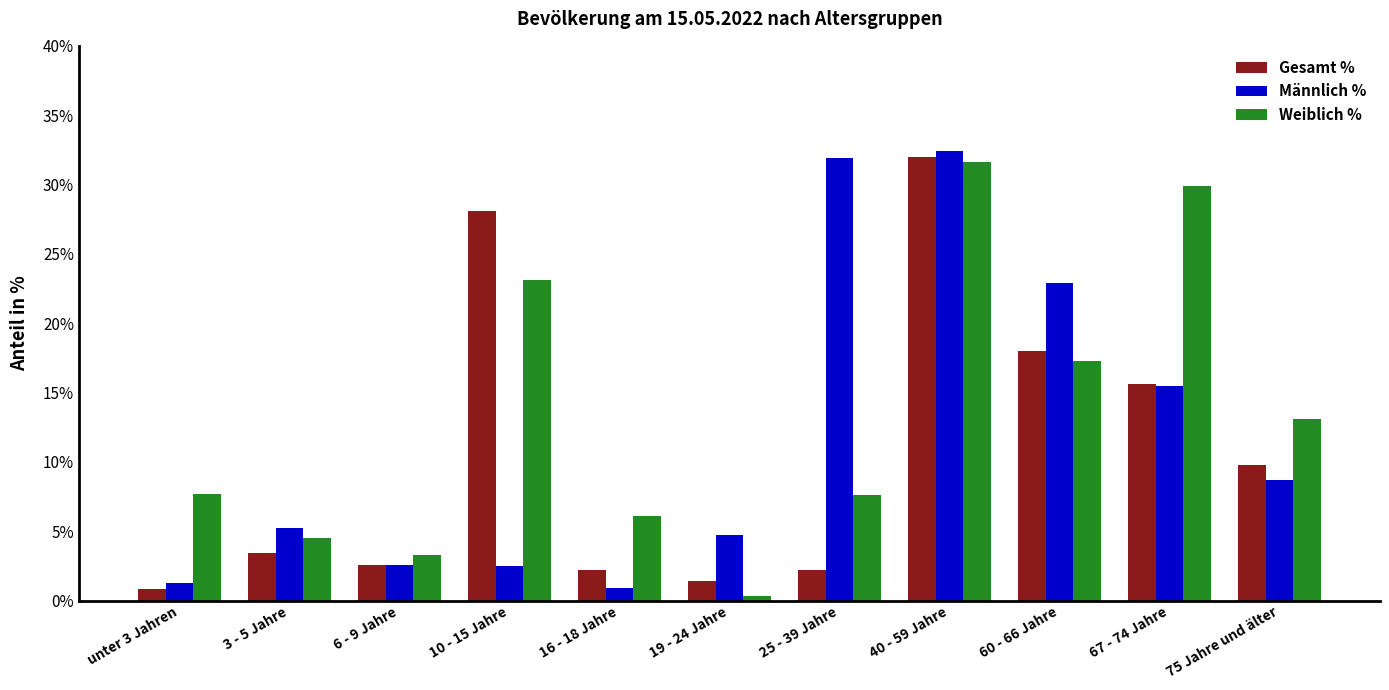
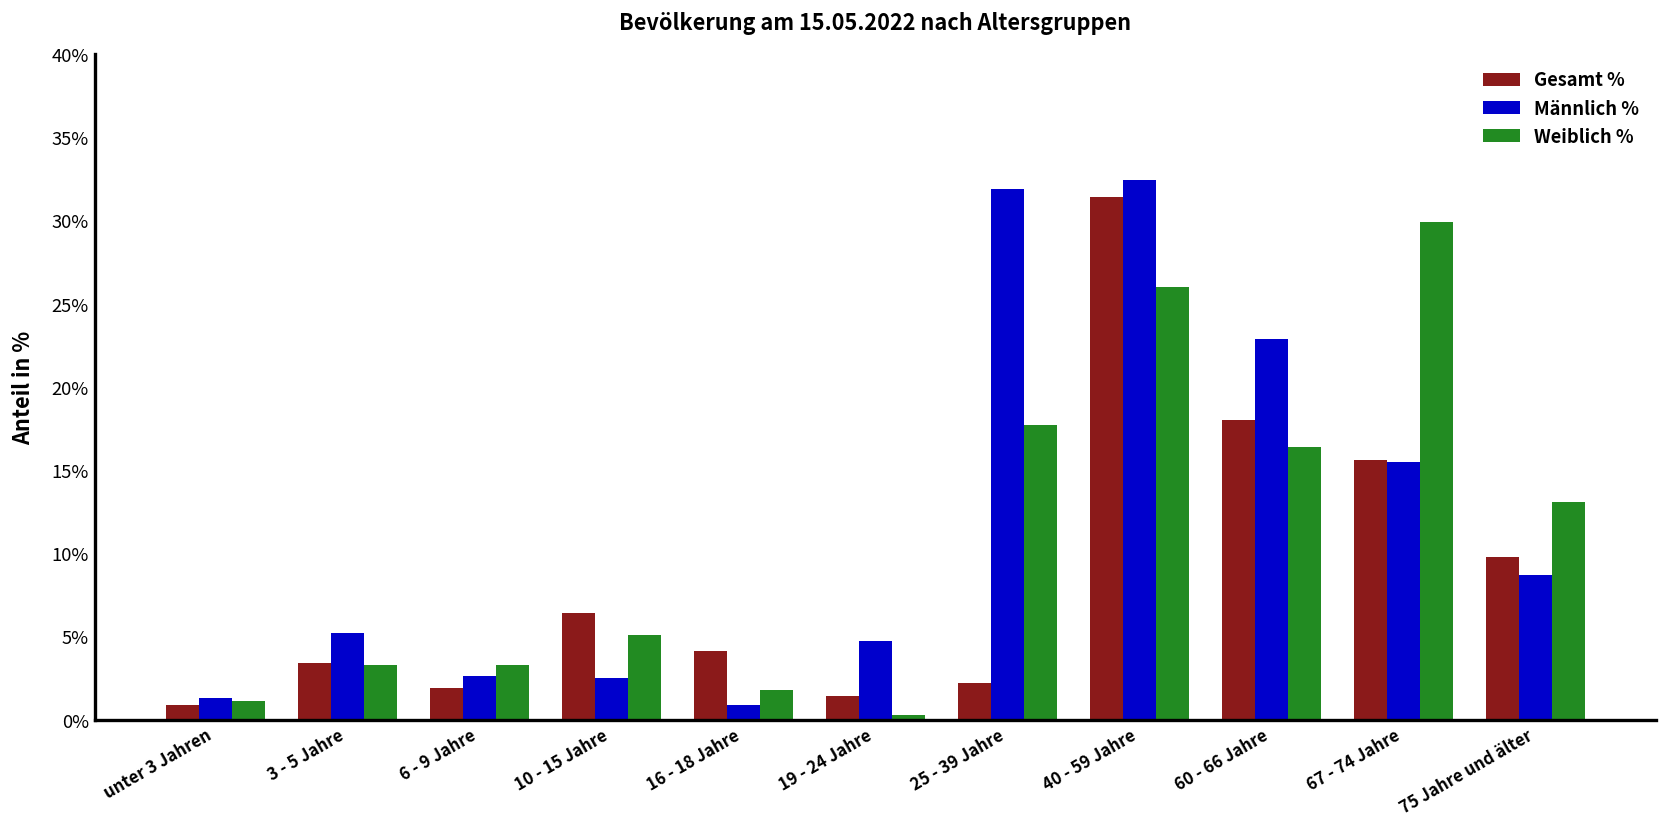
  {
    "Gesamt %": {
      "unter 3 Jahren": "0.9%",
      "3 - 5 Jahre": "3.4%",
-     "6 - 9 Jahre": "2.6%",
-     "10 - 15 Jahre": "28.1%",
-     "16 - 18 Jahre": "2.2%",
+     "6 - 9 Jahre": "1.9%",
+     "10 - 15 Jahre": "6.4%",
+     "16 - 18 Jahre": "4.1%",
      "19 - 24 Jahre": "1.4%",
      "25 - 39 Jahre": "2.2%",
-     "40 - 59 Jahre": "32.0%",
+     "40 - 59 Jahre": "31.4%",
      "60 - 66 Jahre": "18.0%",
      "67 - 74 Jahre": "15.6%",
      "75 Jahre und älter": "9.8%"
    },
    "Männlich %": {
      "unter 3 Jahren": "1.3%",
      "3 - 5 Jahre": "5.2%",
      "6 - 9 Jahre": "2.6%",
      "10 - 15 Jahre": "2.5%",
      "16 - 18 Jahre": "0.9%",
      "19 - 24 Jahre": "4.7%",
      "25 - 39 Jahre": "31.9%",
      "40 - 59 Jahre": "32.4%",
      "60 - 66 Jahre": "22.9%",
      "67 - 74 Jahre": "15.5%",
      "75 Jahre und älter": "8.7%"
    },
    "Weiblich %": {
-     "unter 3 Jahren": "7.7%",
-     "3 - 5 Jahre": "4.5%",
+     "unter 3 Jahren": "1.1%",
+     "3 - 5 Jahre": "3.3%",
      "6 - 9 Jahre": "3.3%",
-     "10 - 15 Jahre": "23.1%",
-     "16 - 18 Jahre": "6.1%",
+     "10 - 15 Jahre": "5.1%",
+     "16 - 18 Jahre": "1.8%",
      "19 - 24 Jahre": "0.3%",
-     "25 - 39 Jahre": "7.6%",
-     "40 - 59 Jahre": "31.6%",
-     "60 - 66 Jahre": "17.3%",
+     "25 - 39 Jahre": "17.7%",
+     "40 - 59 Jahre": "26.0%",
+     "60 - 66 Jahre": "16.4%",
      "67 - 74 Jahre": "29.9%",
      "75 Jahre und älter": "13.1%"
    }
  }
